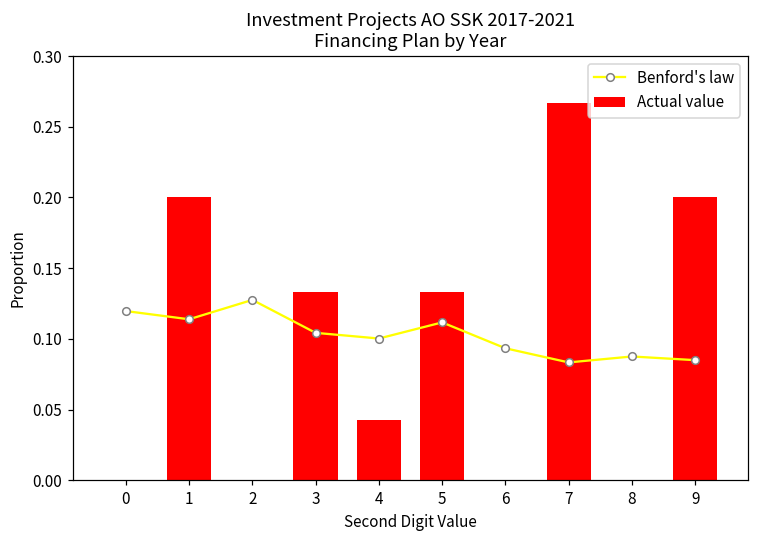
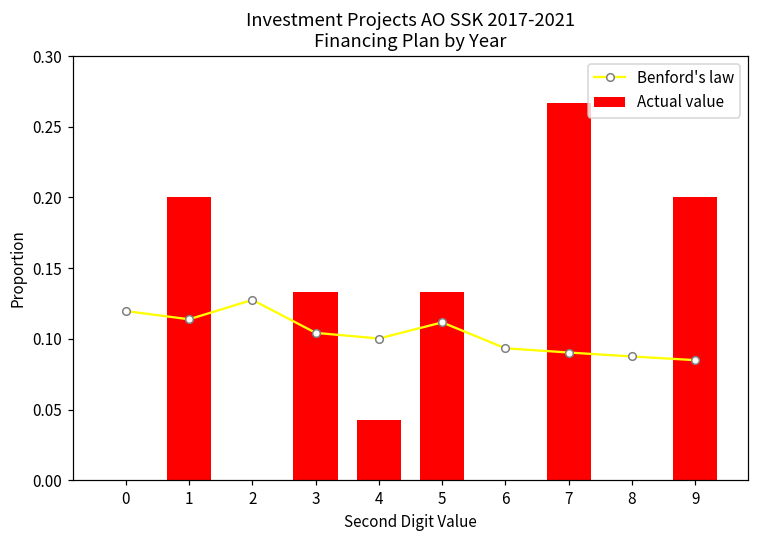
  {
    "Benford's law": {
      "0": 0.120,
      "1": 0.114,
      "2": 0.128,
      "3": 0.104,
      "4": 0.100,
      "5": 0.112,
      "6": 0.093,
-     "7": 0.083,
+     "7": 0.090,
      "8": 0.088,
      "9": 0.085
    },
    "Actual value": {
      "0": 0.000,
      "1": 0.200,
      "2": 0.000,
      "3": 0.133,
      "4": 0.043,
      "5": 0.133,
      "6": 0.000,
      "7": 0.267,
      "8": 0.000,
      "9": 0.200
    }
  }
